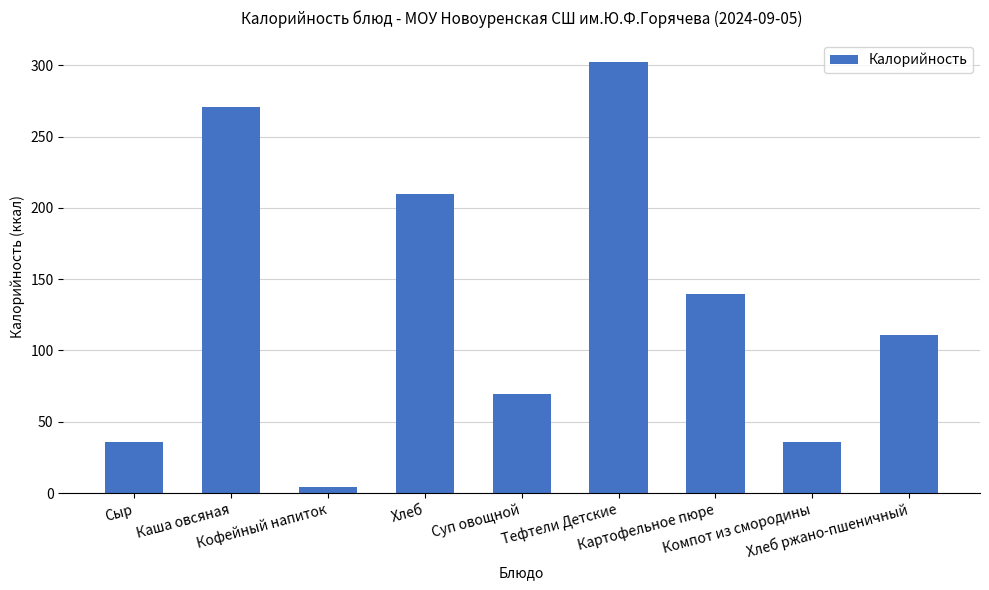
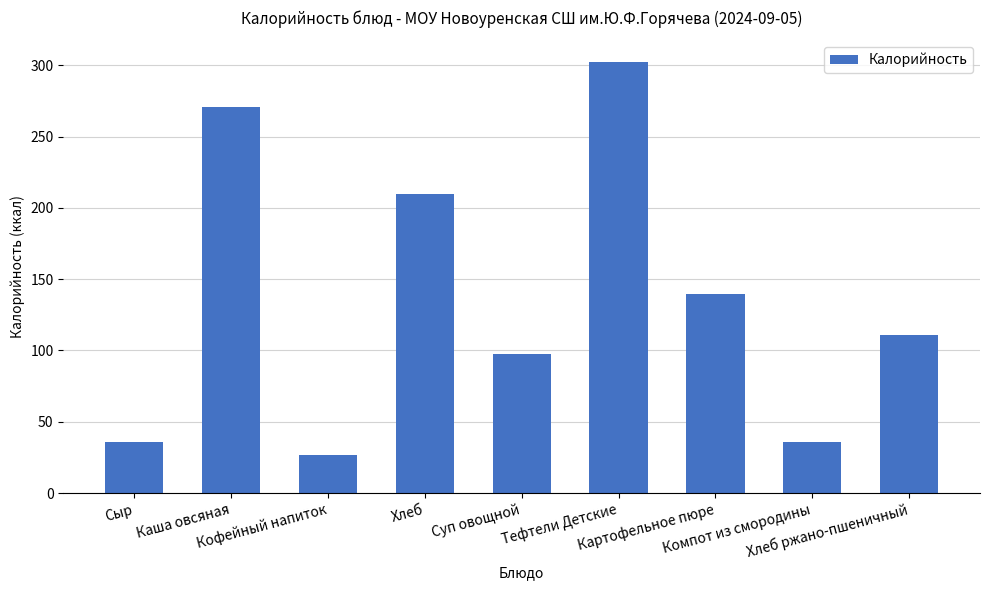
  {
    "Сыр": 36,
    "Каша овсяная": 271,
-   "Кофейный напиток": 4,
+   "Кофейный напиток": 27,
    "Хлеб": 210,
-   "Суп овощной": 69,
+   "Суп овощной": 97,
    "Тефтели Детские": 302,
    "Картофельное пюре": 139,
    "Компот из смородины": 36,
    "Хлеб ржано-пшеничный": 111
  }
